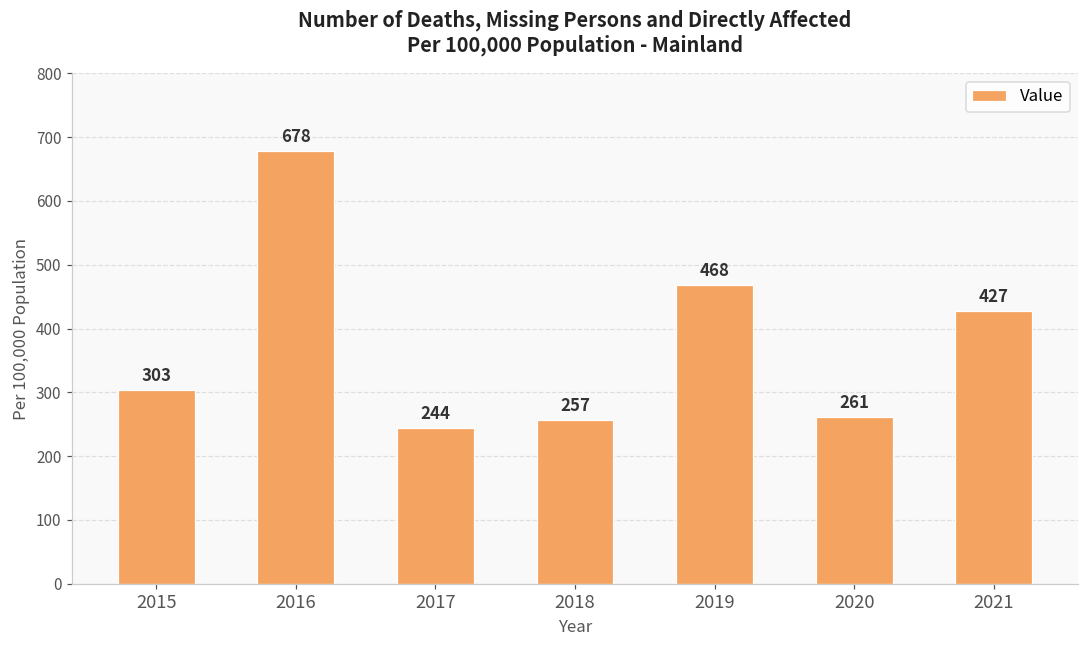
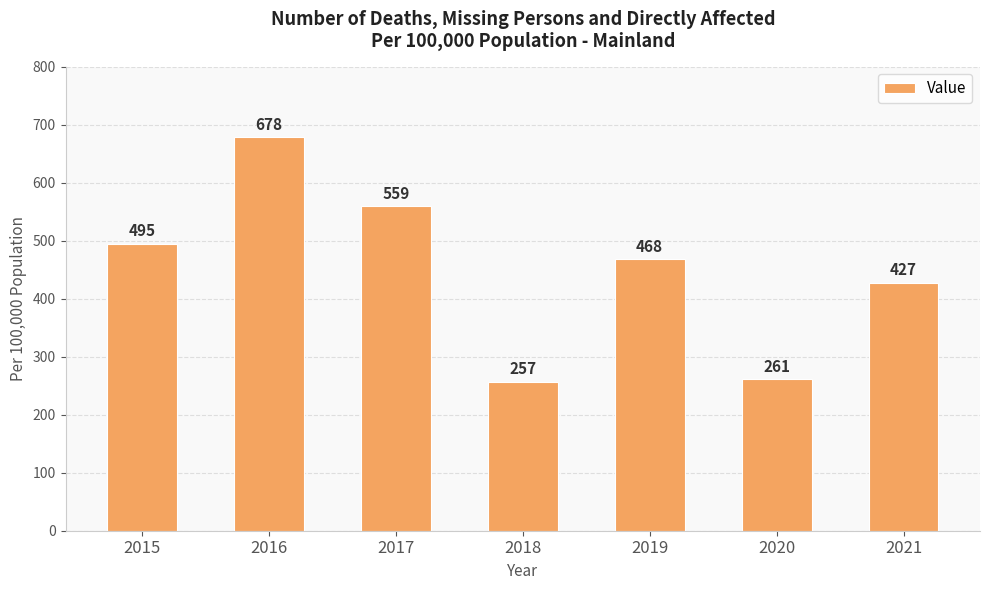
  {
-   "2015": 303,
+   "2015": 495,
    "2016": 678,
-   "2017": 244,
+   "2017": 559,
    "2018": 257,
    "2019": 468,
    "2020": 261,
    "2021": 427
  }
